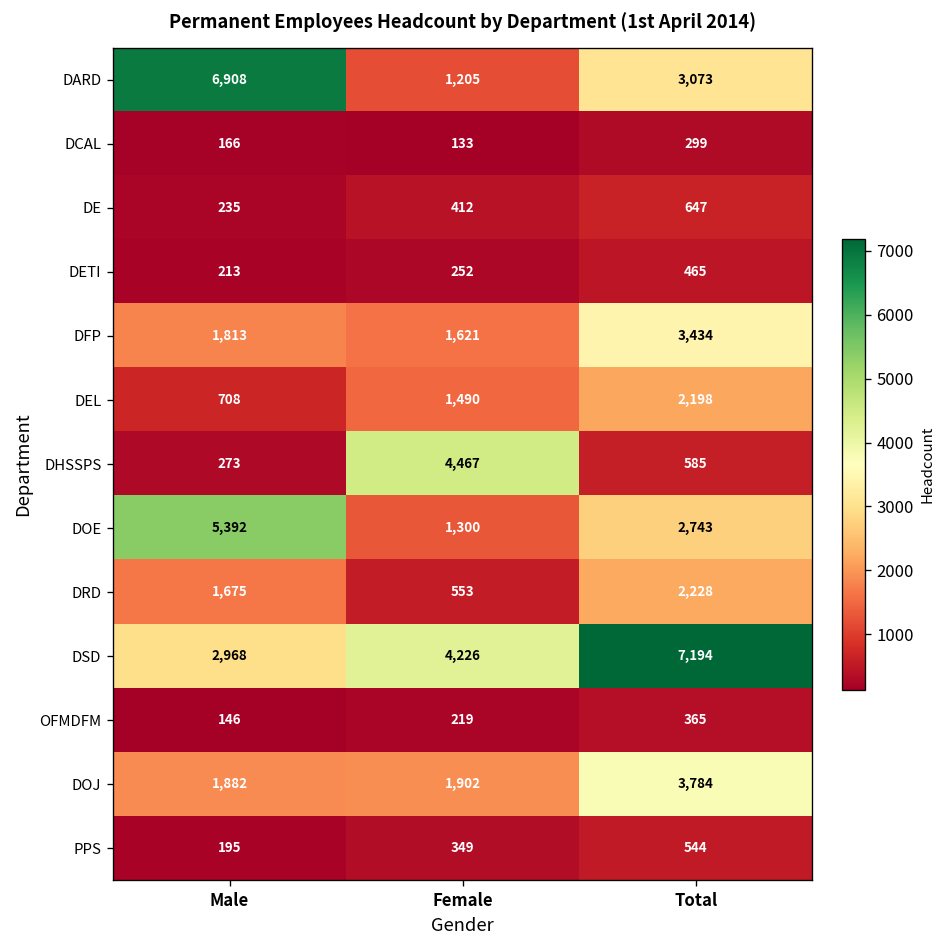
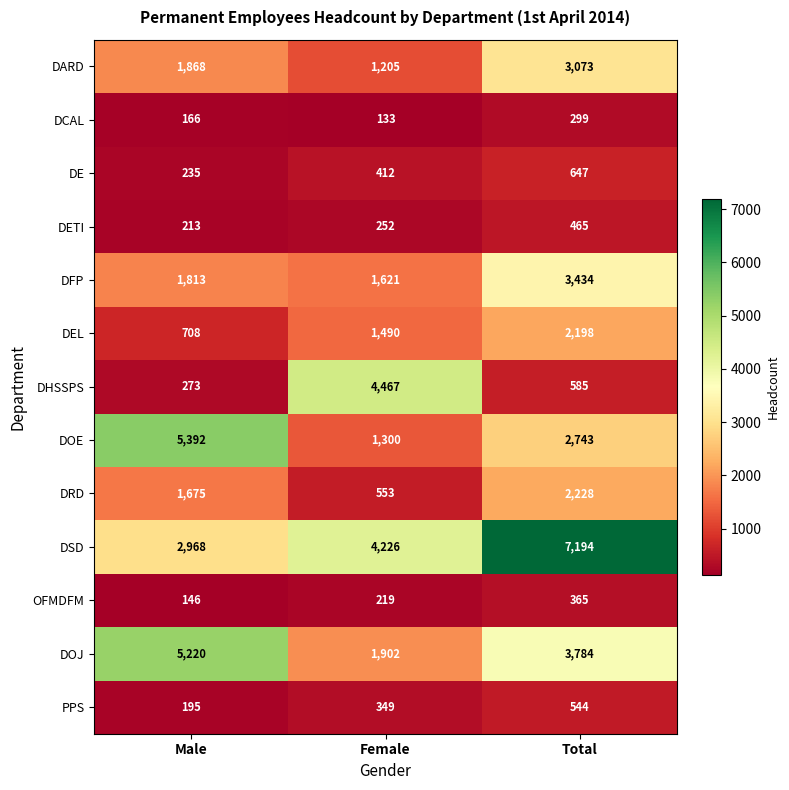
  {
    "DARD": {
-     "Male": "6,908",
+     "Male": "1,868",
      "Female": "1,205",
      "Total": "3,073"
    },
    "DCAL": {
      "Male": "166",
      "Female": "133",
      "Total": "299"
    },
    "DE": {
      "Male": "235",
      "Female": "412",
      "Total": "647"
    },
    "DETI": {
      "Male": "213",
      "Female": "252",
      "Total": "465"
    },
    "DFP": {
      "Male": "1,813",
      "Female": "1,621",
      "Total": "3,434"
    },
    "DEL": {
      "Male": "708",
      "Female": "1,490",
      "Total": "2,198"
    },
    "DHSSPS": {
      "Male": "273",
      "Female": "4,467",
      "Total": "585"
    },
    "DOE": {
      "Male": "5,392",
      "Female": "1,300",
      "Total": "2,743"
    },
    "DRD": {
      "Male": "1,675",
      "Female": "553",
      "Total": "2,228"
    },
    "DSD": {
      "Male": "2,968",
      "Female": "4,226",
      "Total": "7,194"
    },
    "OFMDFM": {
      "Male": "146",
      "Female": "219",
      "Total": "365"
    },
    "DOJ": {
-     "Male": "1,882",
+     "Male": "5,220",
      "Female": "1,902",
      "Total": "3,784"
    },
    "PPS": {
      "Male": "195",
      "Female": "349",
      "Total": "544"
    }
  }
